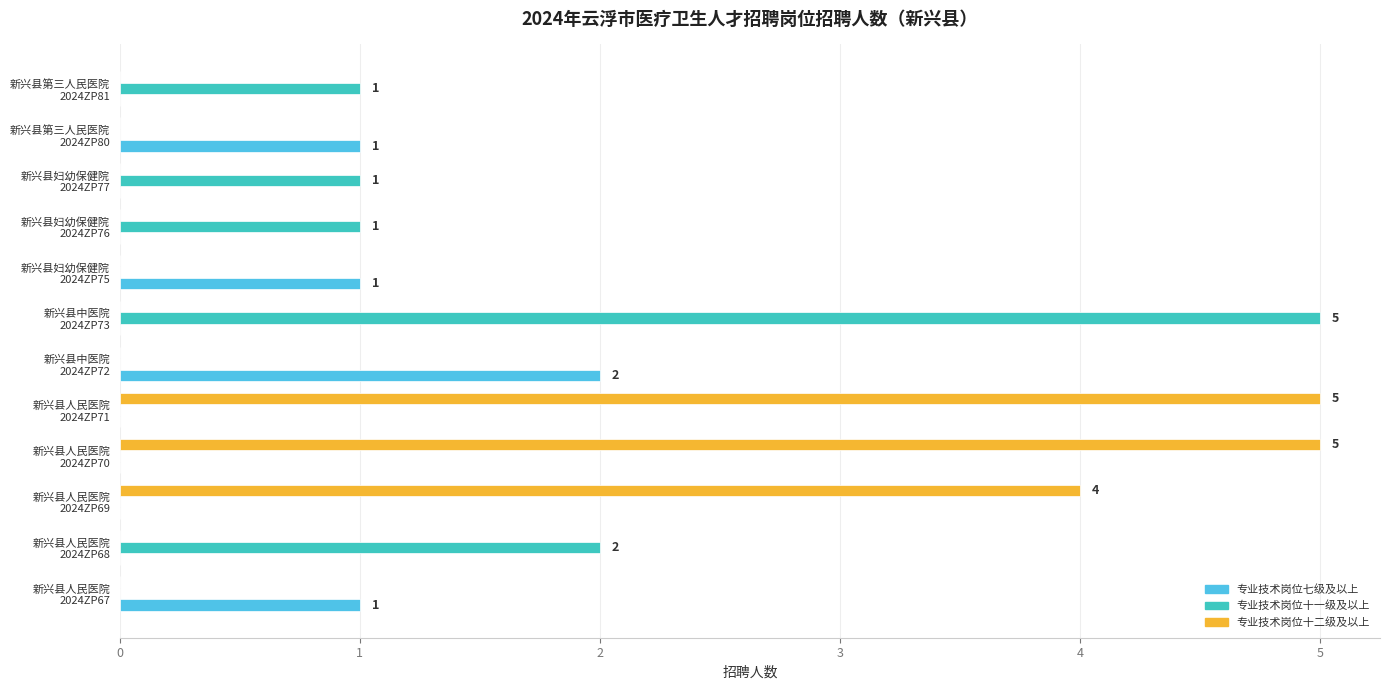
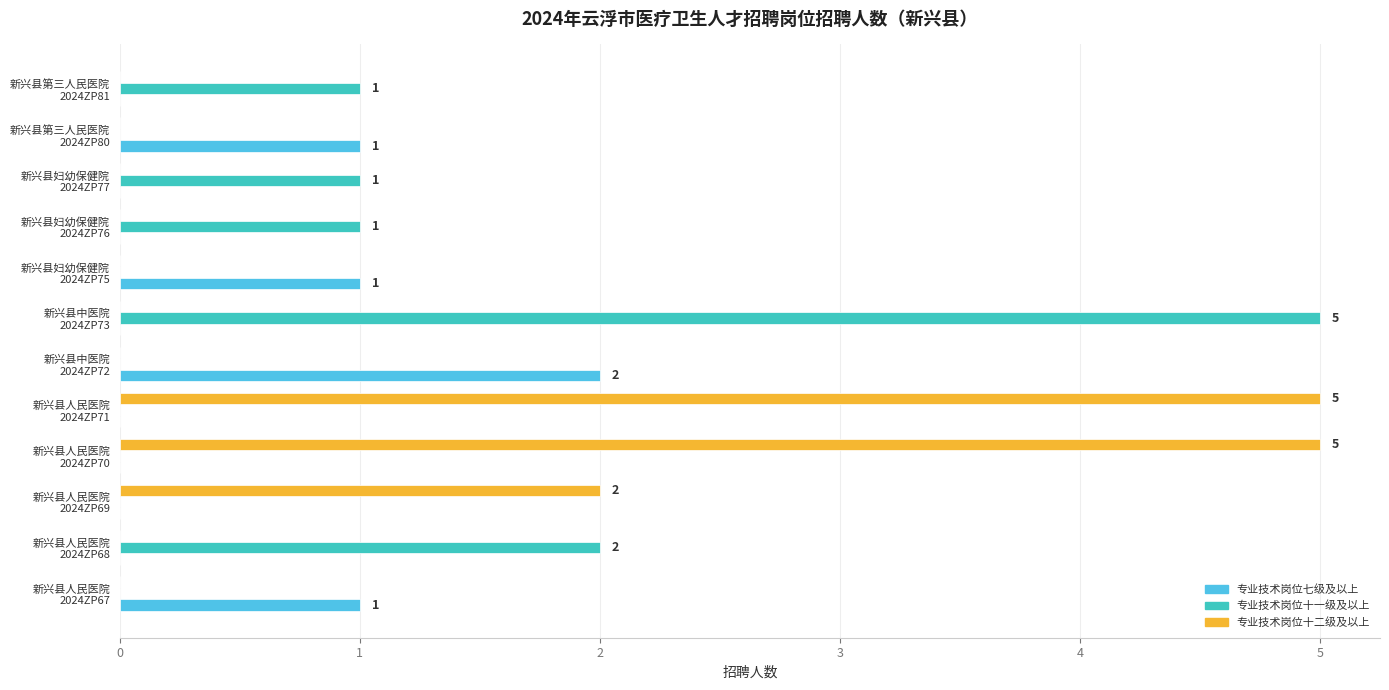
  {
    "专业技术岗位十二级及以上": {
      "新兴县人民医院 2024ZP71": 5,
      "新兴县人民医院 2024ZP70": 5,
-     "新兴县人民医院 2024ZP69": 4
+     "新兴县人民医院 2024ZP69": 2
    }
  }
